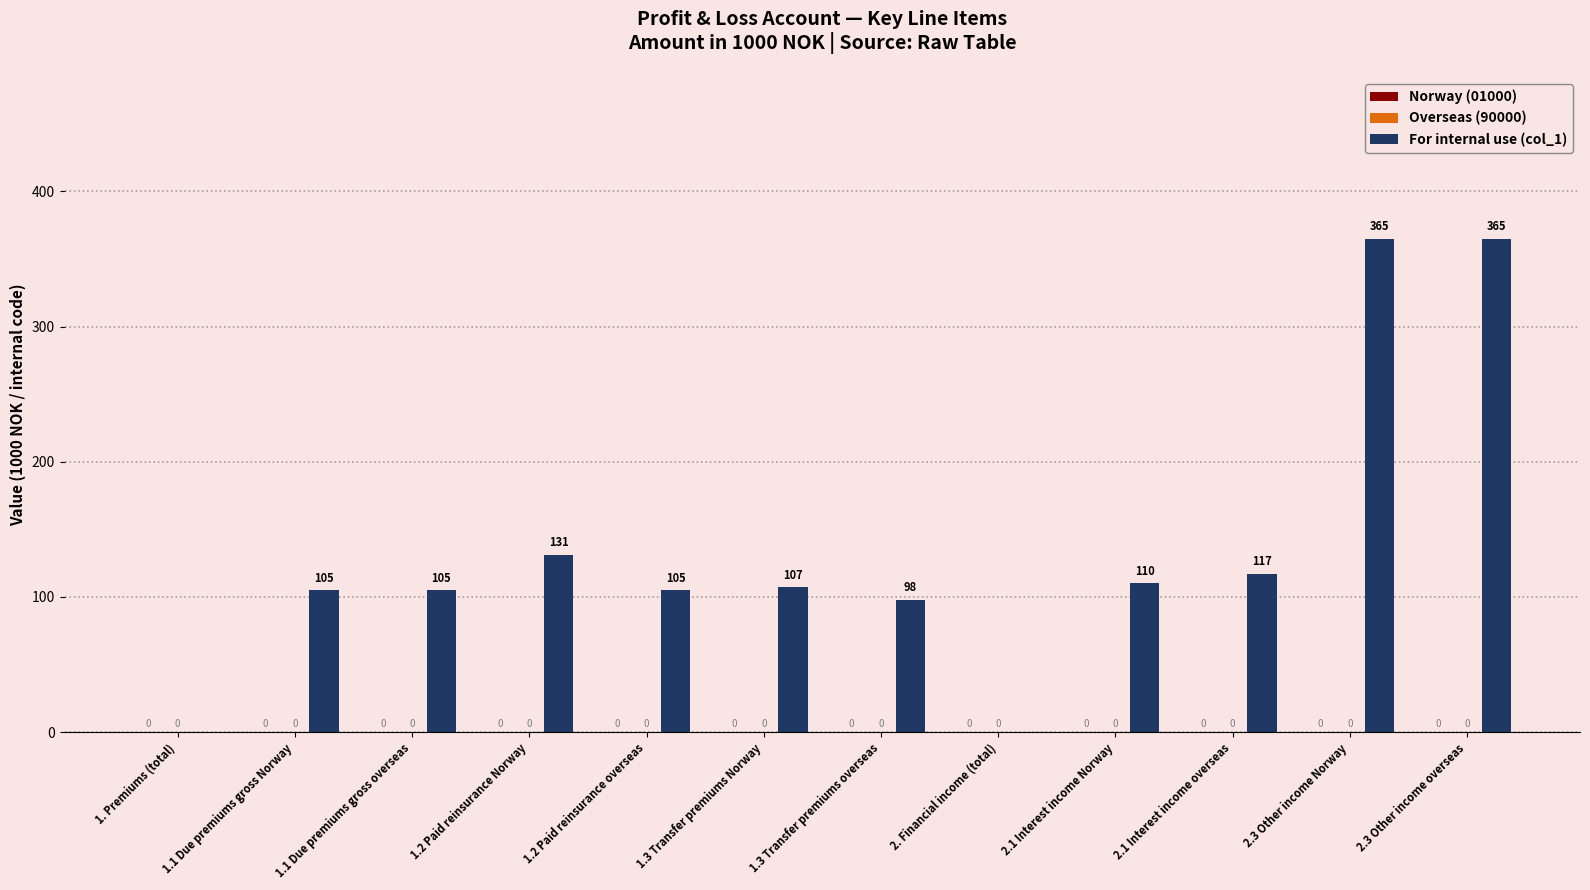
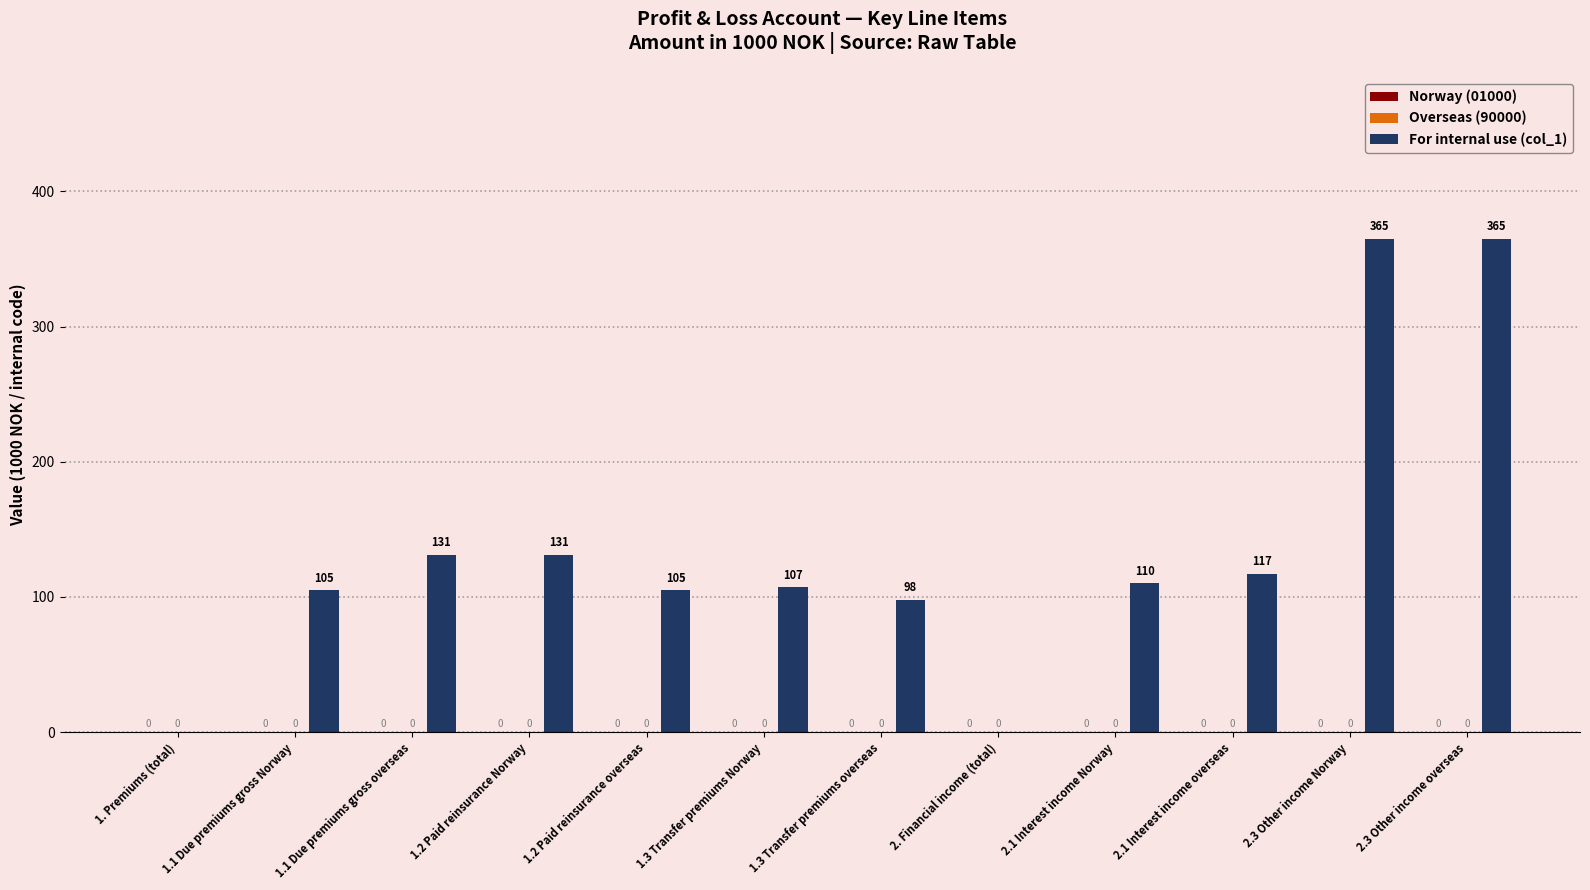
  {
    "Norway (01000)": {
      "1. Premiums (total)": 0,
      "1.1 Due premiums gross Norway": 0,
      "1.1 Due premiums gross overseas": 0,
      "1.2 Paid reinsurance Norway": 0,
      "1.2 Paid reinsurance overseas": 0,
      "1.3 Transfer premiums Norway": 0,
      "1.3 Transfer premiums overseas": 0,
      "2. Financial income (total)": 0,
      "2.1 Interest income Norway": 0,
      "2.1 Interest income overseas": 0,
      "2.3 Other income Norway": 0,
      "2.3 Other income overseas": 0
    },
    "Overseas (90000)": {
      "1. Premiums (total)": 0,
      "1.1 Due premiums gross Norway": 0,
      "1.1 Due premiums gross overseas": 0,
      "1.2 Paid reinsurance Norway": 0,
      "1.2 Paid reinsurance overseas": 0,
      "1.3 Transfer premiums Norway": 0,
      "1.3 Transfer premiums overseas": 0,
      "2. Financial income (total)": 0,
      "2.1 Interest income Norway": 0,
      "2.1 Interest income overseas": 0,
      "2.3 Other income Norway": 0,
      "2.3 Other income overseas": 0
    },
    "For internal use (col_1)": {
      "1.1 Due premiums gross Norway": 105,
-     "1.1 Due premiums gross overseas": 105,
+     "1.1 Due premiums gross overseas": 131,
      "1.2 Paid reinsurance Norway": 131,
      "1.2 Paid reinsurance overseas": 105,
      "1.3 Transfer premiums Norway": 107,
      "1.3 Transfer premiums overseas": 98,
      "2.1 Interest income Norway": 110,
      "2.1 Interest income overseas": 117,
      "2.3 Other income Norway": 365,
      "2.3 Other income overseas": 365
    }
  }
